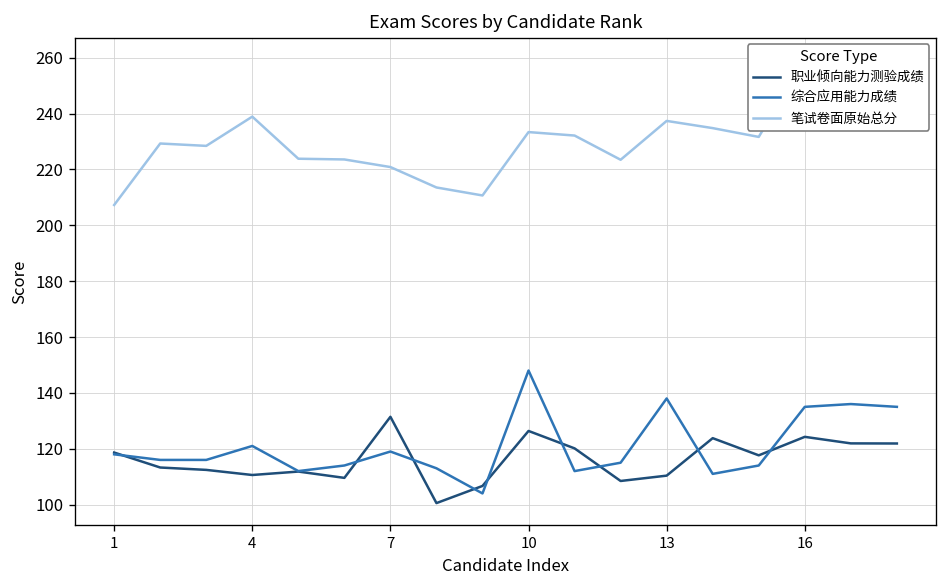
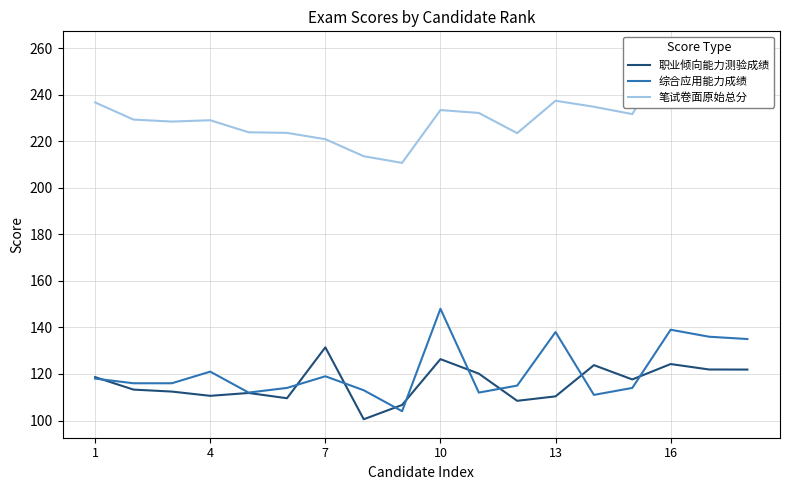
  {
    "职业倾向能力测验成绩": {
      "4": 111,
      "7": 131,
      "10": 126,
      "13": 110,
      "16": 124
    },
    "综合应用能力成绩": {
      "4": 121,
      "7": 119,
      "10": 148,
      "13": 138,
-     "16": 135
+     "16": 139
    },
    "笔试卷面原始总分": {
-     "1": 207,
-     "4": 239,
+     "1": 237,
+     "4": 229,
      "7": 221,
      "10": 233,
      "13": 237
    }
  }
